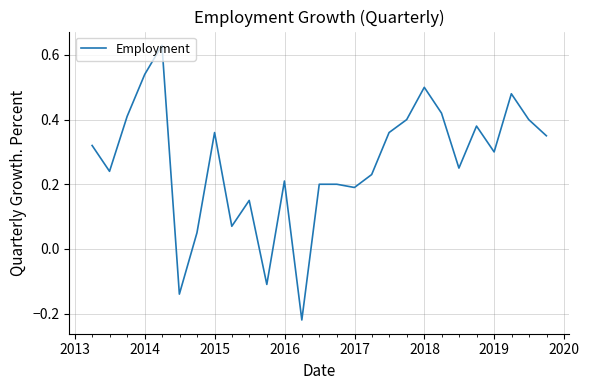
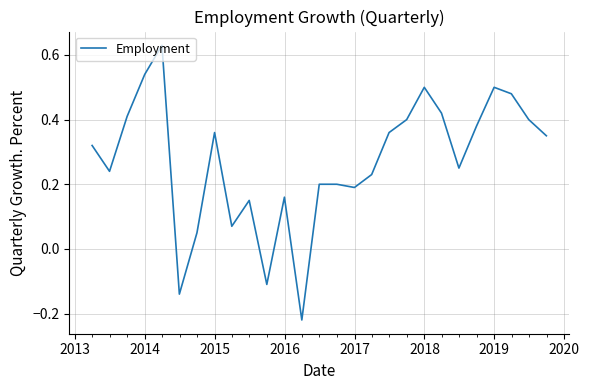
  {
    "2014": 0.54,
    "2015": 0.36,
-   "2016": 0.21,
+   "2016": 0.16,
    "2017": 0.19,
    "2018": 0.50,
-   "2019": 0.3
+   "2019": 0.5
  }
